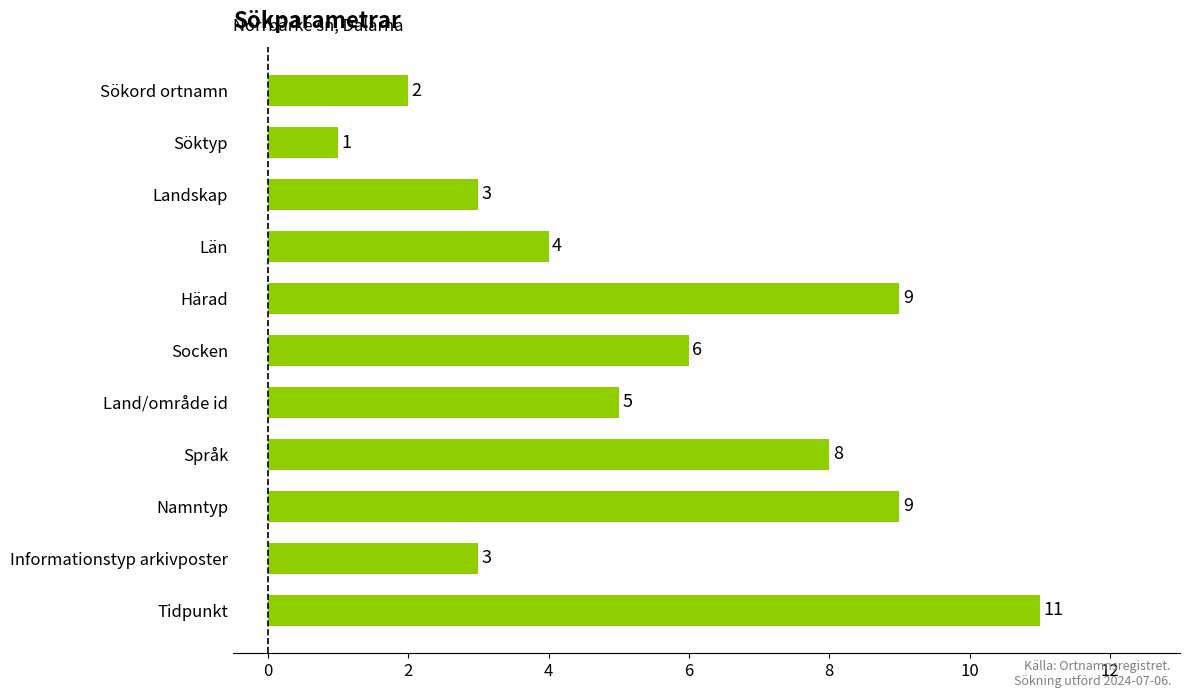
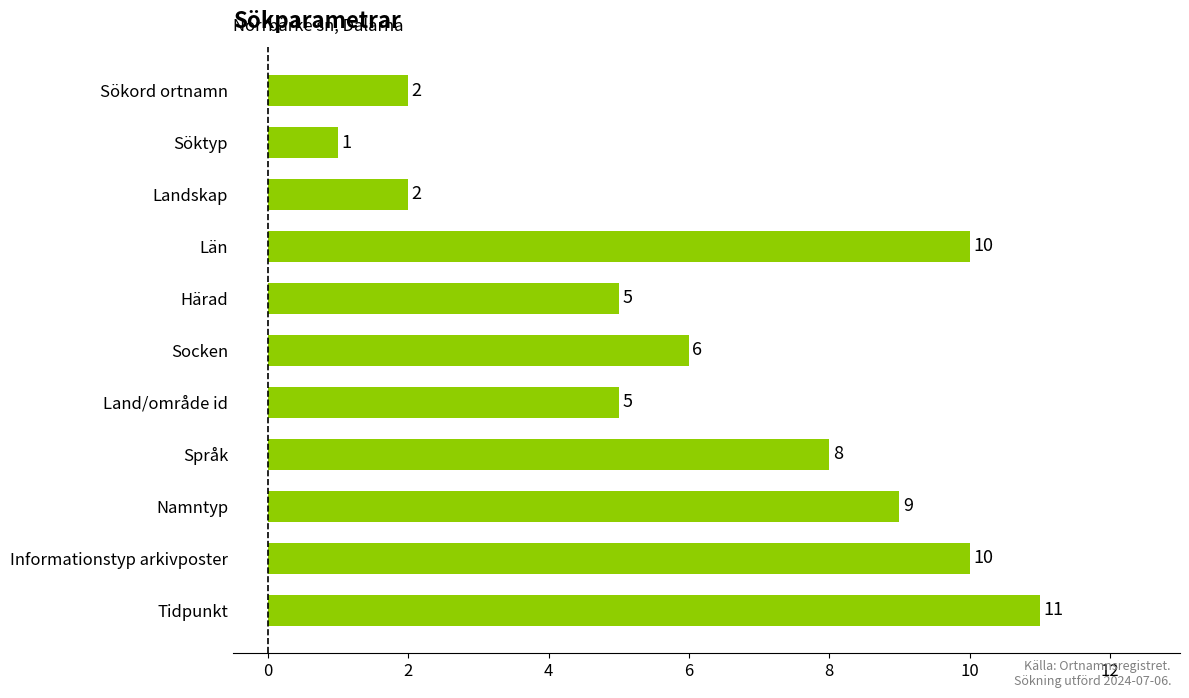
  {
    "Sökord ortnamn": 2,
    "Söktyp": 1,
-   "Landskap": 3,
-   "Län": 4,
-   "Härad": 9,
+   "Landskap": 2,
+   "Län": 10,
+   "Härad": 5,
    "Socken": 6,
    "Land/område id": 5,
    "Språk": 8,
    "Namntyp": 9,
-   "Informationstyp arkivposter": 3,
+   "Informationstyp arkivposter": 10,
    "Tidpunkt": 11
  }
